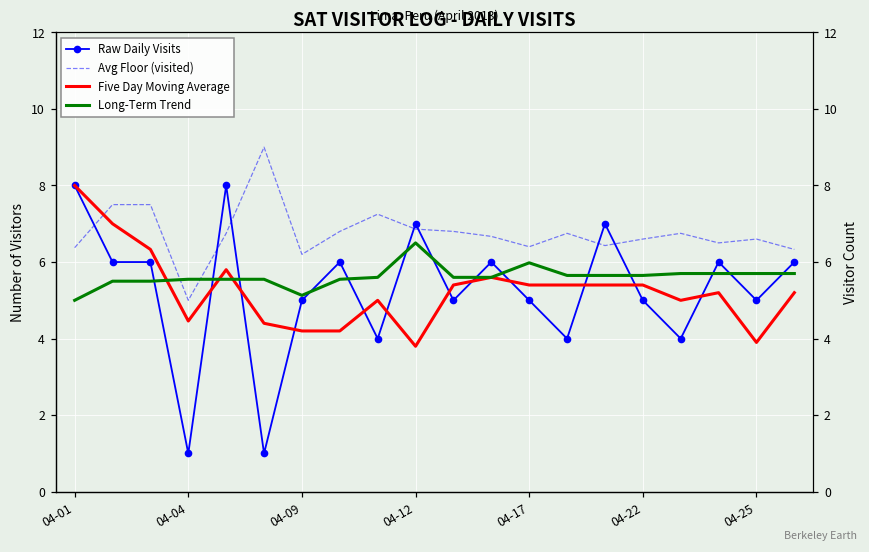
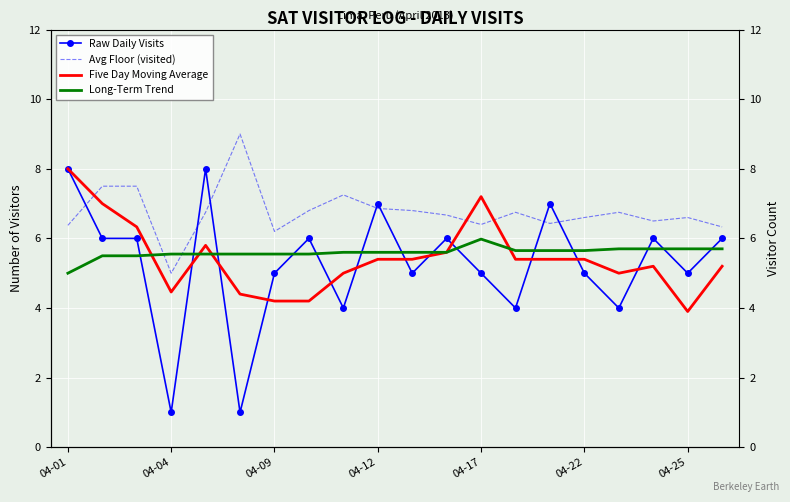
  {
    "Five Day Moving Average": {
      "04-04": 4.5,
      "04-09": 4.2,
-     "04-12": 3.8,
-     "04-17": 5.4,
+     "04-12": 5.4,
+     "04-17": 7.2,
      "04-22": 5.4,
      "04-25": 3.9
    },
    "Long-Term Trend": {
      "04-01": 5.0,
      "04-04": 5.6,
-     "04-09": 5.1,
-     "04-12": 6.5,
+     "04-09": 5.6,
+     "04-12": 5.6,
      "04-17": 6.0,
      "04-22": 5.7,
      "04-25": 5.7
    }
  }
